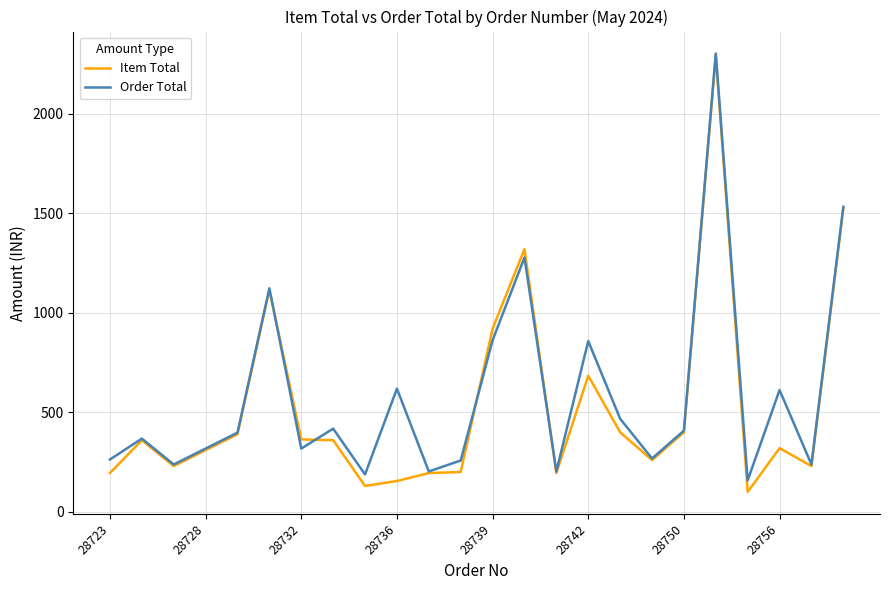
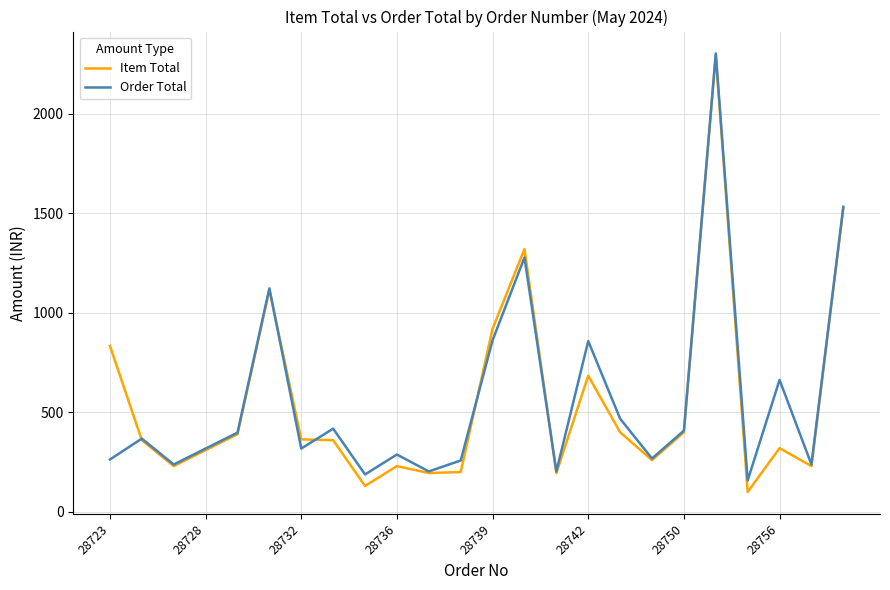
  {
    "Item Total": {
-     "28723": 200,
+     "28723": 830,
      "28732": 360,
-     "28736": 160,
+     "28736": 230,
      "28739": 920,
      "28742": 680,
      "28756": 320
    },
    "Order Total": {
      "28723": 260,
      "28732": 320,
-     "28736": 620,
+     "28736": 290,
      "28739": 860,
      "28742": 860,
-     "28756": 610
+     "28756": 660
    }
  }
